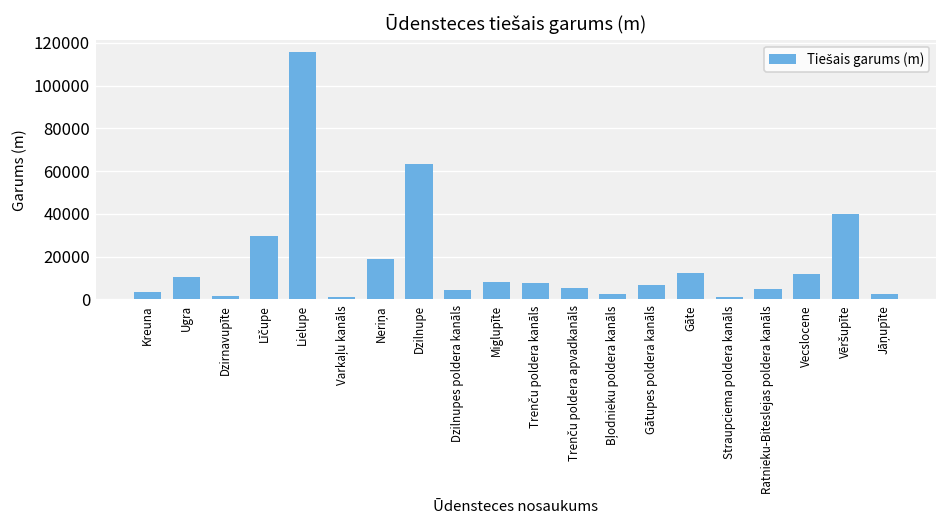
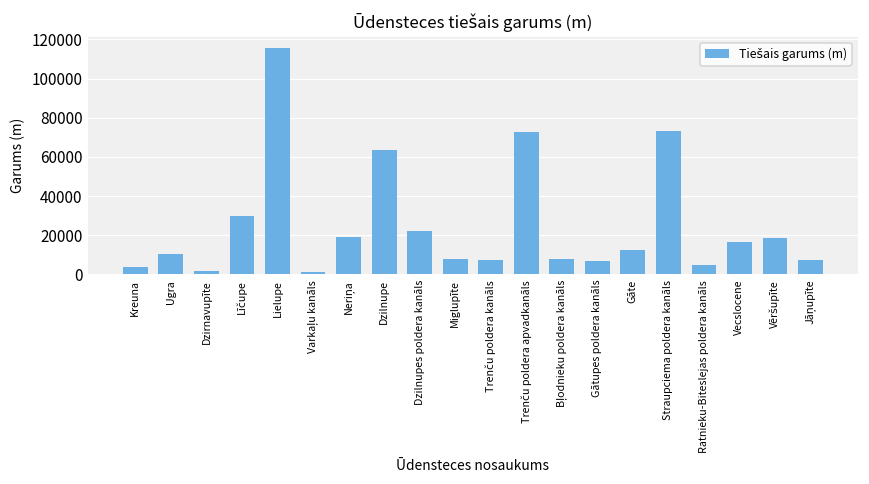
  {
    "Kreuna": 4000,
    "Ugra": 10000,
    "Dzirnavupīte": 2000,
    "Līčupe": 30000,
    "Lielupe": 116000,
    "Neriņa": 19000,
    "Dzilnupe": 63000,
-   "Dzilnupes poldera kanāls": 4000,
+   "Dzilnupes poldera kanāls": 22000,
    "Miglupīte": 8000,
    "Trenču poldera kanāls": 7000,
-   "Trenču poldera apvadkanāls": 5000,
-   "Bļodnieku poldera kanāls": 3000,
+   "Trenču poldera apvadkanāls": 73000,
+   "Bļodnieku poldera kanāls": 8000,
    "Gātupes poldera kanāls": 7000,
    "Gāte": 12000,
-   "Straupciema poldera kanāls": 1000,
+   "Straupciema poldera kanāls": 73000,
    "Ratnieku-Biteslejas poldera kanāls": 5000,
-   "Vecslocene": 12000,
-   "Vēršupīte": 40000,
-   "Jāņupīte": 2000
+   "Vecslocene": 17000,
+   "Vēršupīte": 18000,
+   "Jāņupīte": 7000
  }
